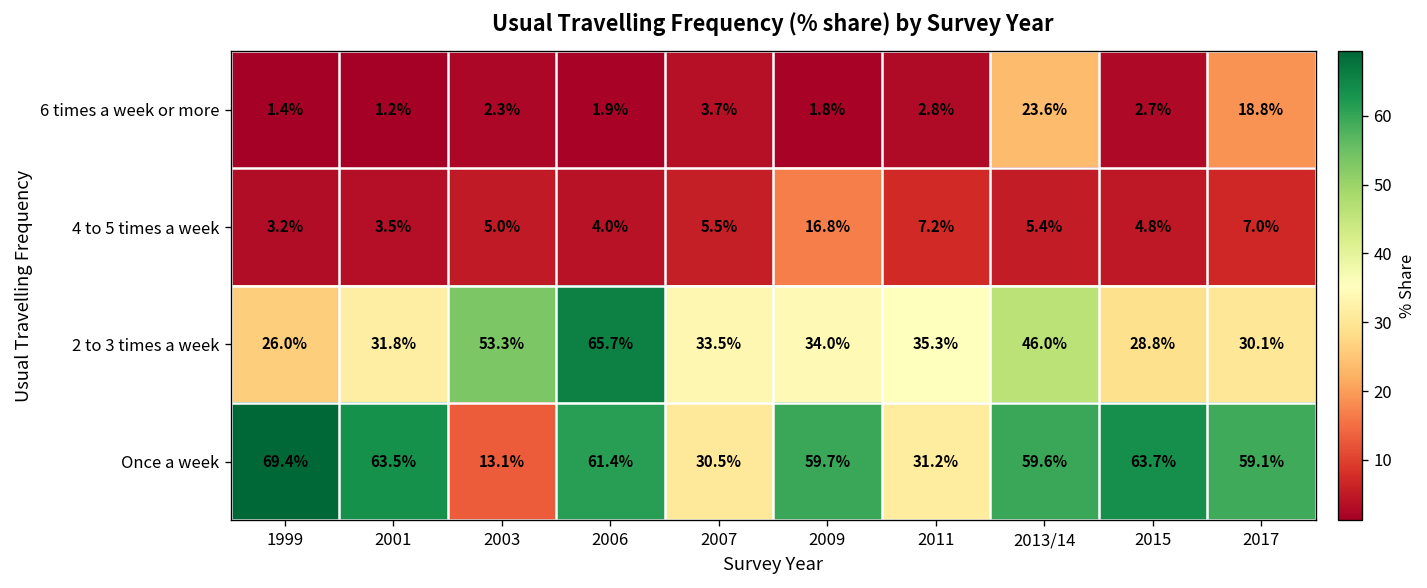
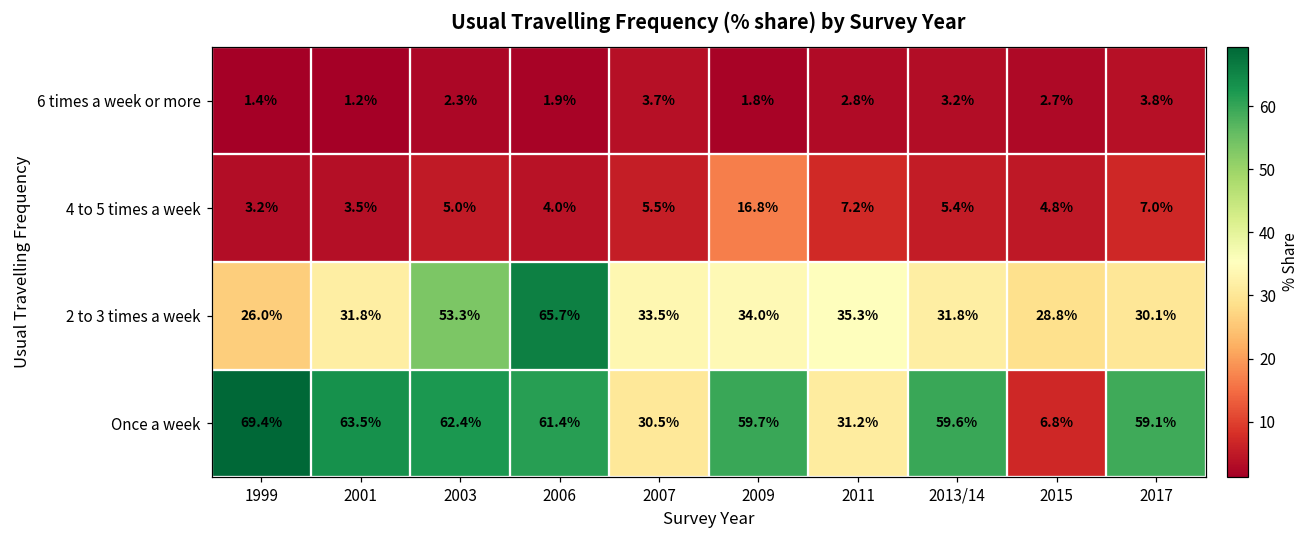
  {
    "6 times a week or more": {
      "1999": "1.4%",
      "2001": "1.2%",
      "2003": "2.3%",
      "2006": "1.9%",
      "2007": "3.7%",
      "2009": "1.8%",
      "2011": "2.8%",
-     "2013/14": "23.6%",
+     "2013/14": "3.2%",
      "2015": "2.7%",
-     "2017": "18.8%"
+     "2017": "3.8%"
    },
    "4 to 5 times a week": {
      "1999": "3.2%",
      "2001": "3.5%",
      "2003": "5.0%",
      "2006": "4.0%",
      "2007": "5.5%",
      "2009": "16.8%",
      "2011": "7.2%",
      "2013/14": "5.4%",
      "2015": "4.8%",
      "2017": "7.0%"
    },
    "2 to 3 times a week": {
      "1999": "26.0%",
      "2001": "31.8%",
      "2003": "53.3%",
      "2006": "65.7%",
      "2007": "33.5%",
      "2009": "34.0%",
      "2011": "35.3%",
-     "2013/14": "46.0%",
+     "2013/14": "31.8%",
      "2015": "28.8%",
      "2017": "30.1%"
    },
    "Once a week": {
      "1999": "69.4%",
      "2001": "63.5%",
-     "2003": "13.1%",
+     "2003": "62.4%",
      "2006": "61.4%",
      "2007": "30.5%",
      "2009": "59.7%",
      "2011": "31.2%",
      "2013/14": "59.6%",
-     "2015": "63.7%",
+     "2015": "6.8%",
      "2017": "59.1%"
    }
  }
